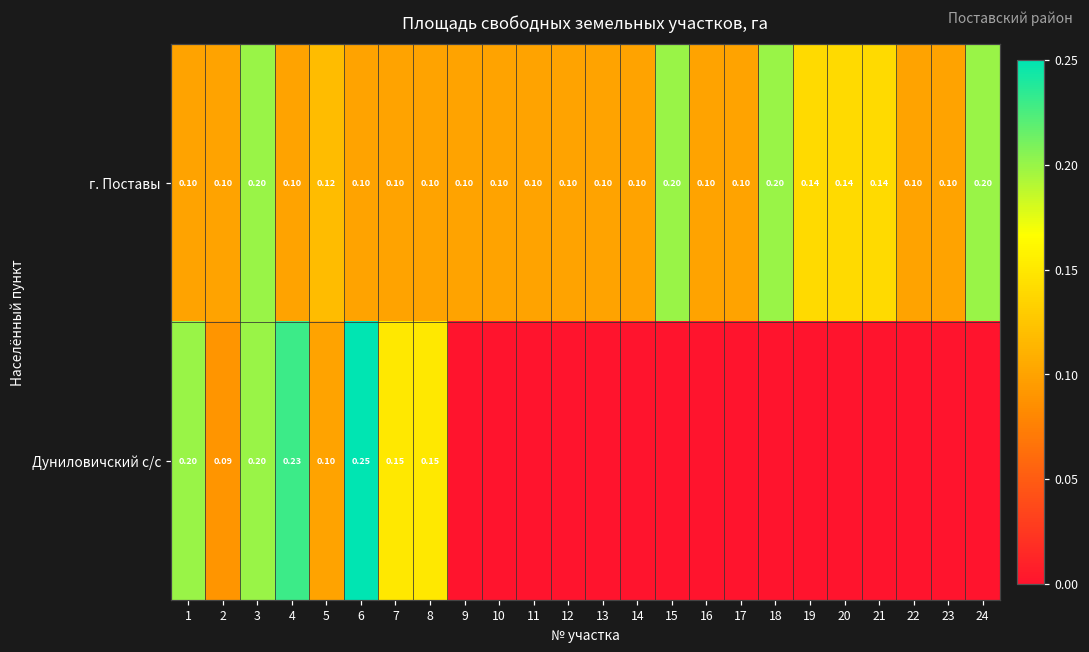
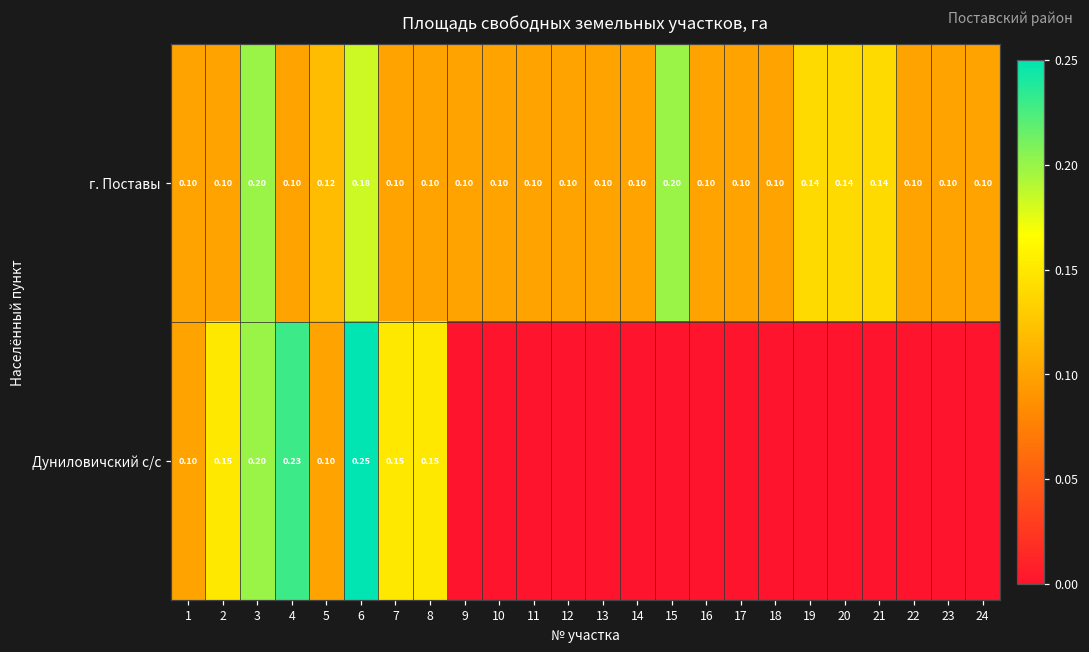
  {
    "г. Поставы": {
      "1": 0.10,
      "2": 0.10,
      "3": 0.20,
      "4": 0.10,
      "5": 0.12,
-     "6": 0.10,
+     "6": 0.18,
      "7": 0.10,
      "8": 0.10,
      "9": 0.10,
      "10": 0.10,
      "11": 0.10,
      "12": 0.10,
      "13": 0.10,
      "14": 0.10,
      "15": 0.20,
      "16": 0.10,
      "17": 0.10,
-     "18": 0.20,
+     "18": 0.10,
      "19": 0.14,
      "20": 0.14,
      "21": 0.14,
      "22": 0.10,
      "23": 0.10,
-     "24": 0.20
+     "24": 0.10
    },
    "Дуниловичский с/с": {
-     "1": 0.20,
-     "2": 0.09,
+     "1": 0.10,
+     "2": 0.15,
      "3": 0.20,
      "4": 0.23,
      "5": 0.10,
      "6": 0.25,
      "7": 0.15,
      "8": 0.15
    }
  }
